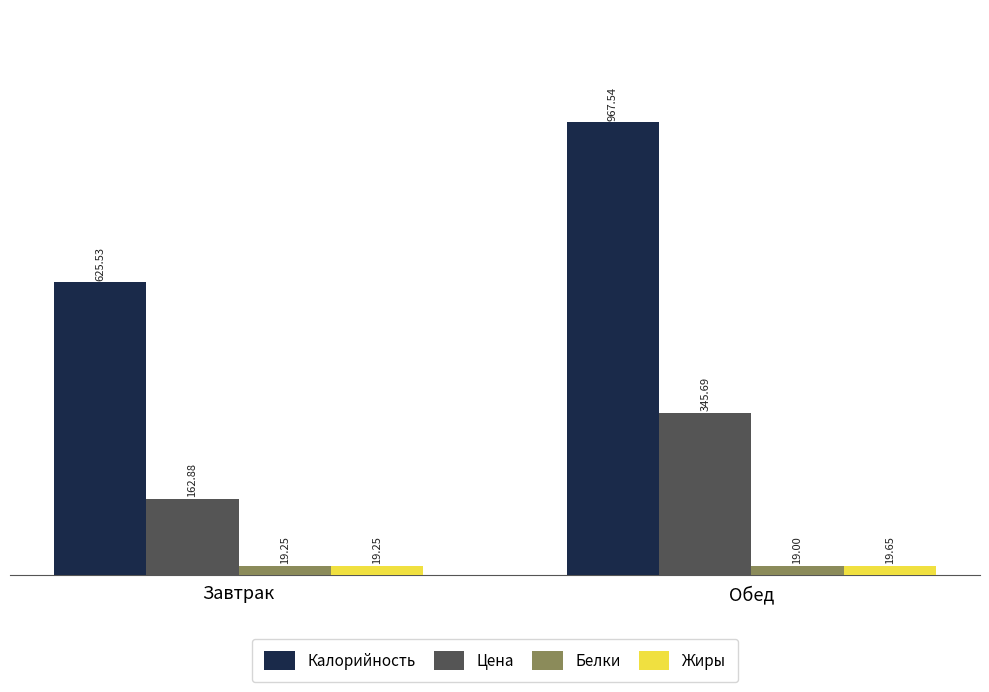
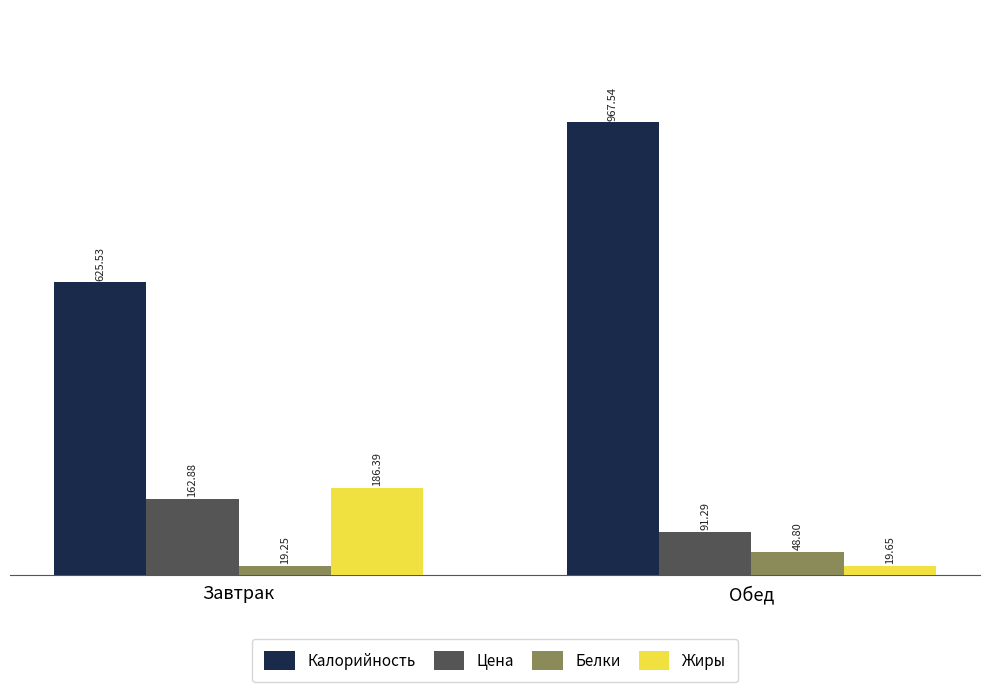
  {
    "Калорийность": {
      "Завтрак": 625.53,
      "Обед": 967.54
    },
    "Цена": {
      "Завтрак": 162.88,
-     "Обед": 345.69
+     "Обед": 91.29
    },
    "Белки": {
      "Завтрак": 19.25,
-     "Обед": 19.00
+     "Обед": 48.80
    },
    "Жиры": {
-     "Завтрак": 19.25,
+     "Завтрак": 186.39,
      "Обед": 19.65
    }
  }
